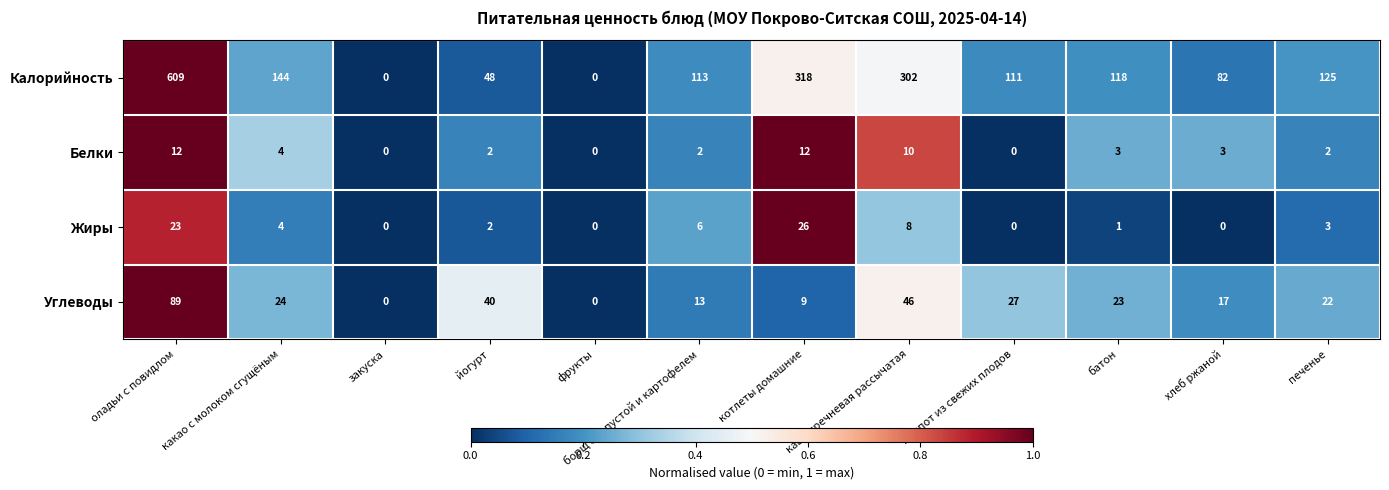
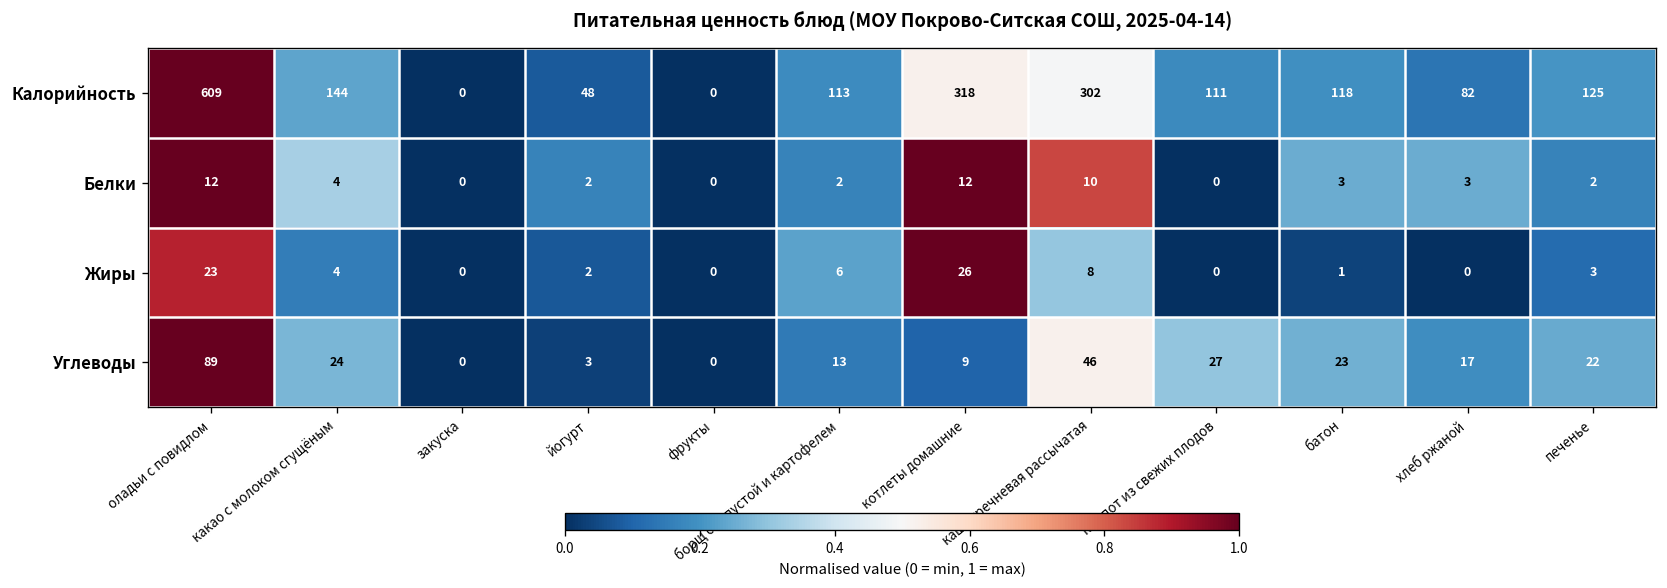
  {
    "Калорийность": {
      "оладьи с повидлом": 609,
      "какао с молоком сгущёным": 144,
      "закуска": 0,
      "йогурт": 48,
      "фрукты": 0,
      "борщ с капустой и картофелем": 113,
      "котлеты домашние": 318,
      "каша гречневая рассычатая": 302,
      "компот из свежих плодов": 111,
      "батон": 118,
      "хлеб ржаной": 82,
      "печенье": 125
    },
    "Белки": {
      "оладьи с повидлом": 12,
      "какао с молоком сгущёным": 4,
      "закуска": 0,
      "йогурт": 2,
      "фрукты": 0,
      "борщ с капустой и картофелем": 2,
      "котлеты домашние": 12,
      "каша гречневая рассычатая": 10,
      "компот из свежих плодов": 0,
      "батон": 3,
      "хлеб ржаной": 3,
      "печенье": 2
    },
    "Жиры": {
      "оладьи с повидлом": 23,
      "какао с молоком сгущёным": 4,
      "закуска": 0,
      "йогурт": 2,
      "фрукты": 0,
      "борщ с капустой и картофелем": 6,
      "котлеты домашние": 26,
      "каша гречневая рассычатая": 8,
      "компот из свежих плодов": 0,
      "батон": 1,
      "хлеб ржаной": 0,
      "печенье": 3
    },
    "Углеводы": {
      "оладьи с повидлом": 89,
      "какао с молоком сгущёным": 24,
      "закуска": 0,
-     "йогурт": 40,
+     "йогурт": 3,
      "фрукты": 0,
      "борщ с капустой и картофелем": 13,
      "котлеты домашние": 9,
      "каша гречневая рассычатая": 46,
      "компот из свежих плодов": 27,
      "батон": 23,
      "хлеб ржаной": 17,
      "печенье": 22
    }
  }
